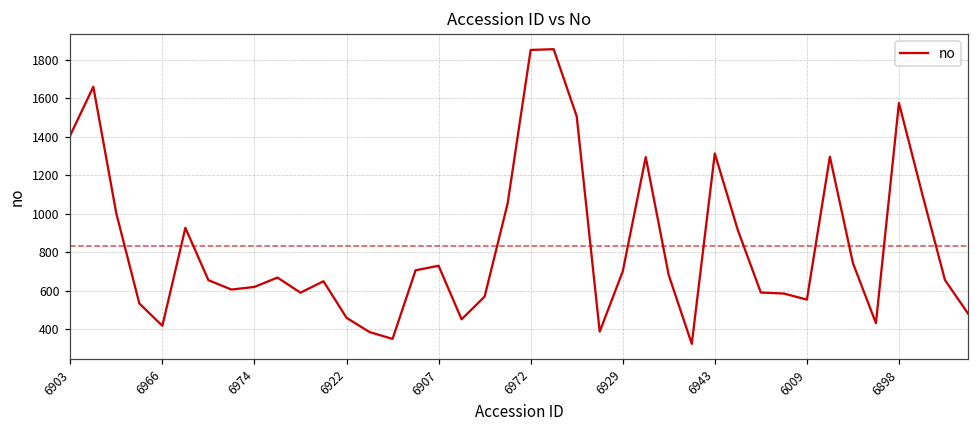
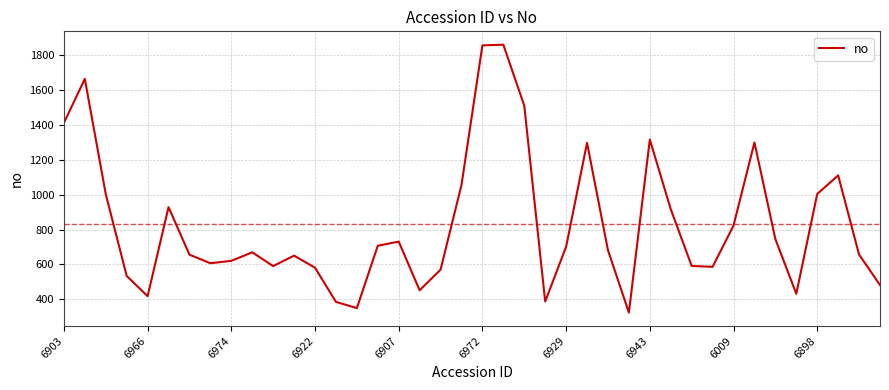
  {
    "6903": 1410,
    "6966": 420,
    "6974": 620,
-   "6922": 460,
+   "6922": 580,
    "6907": 730,
    "6972": 1850,
    "6929": 700,
    "6943": 1310,
-   "6009": 550,
-   "6898": 1580
+   "6009": 820,
+   "6898": 1000
  }
